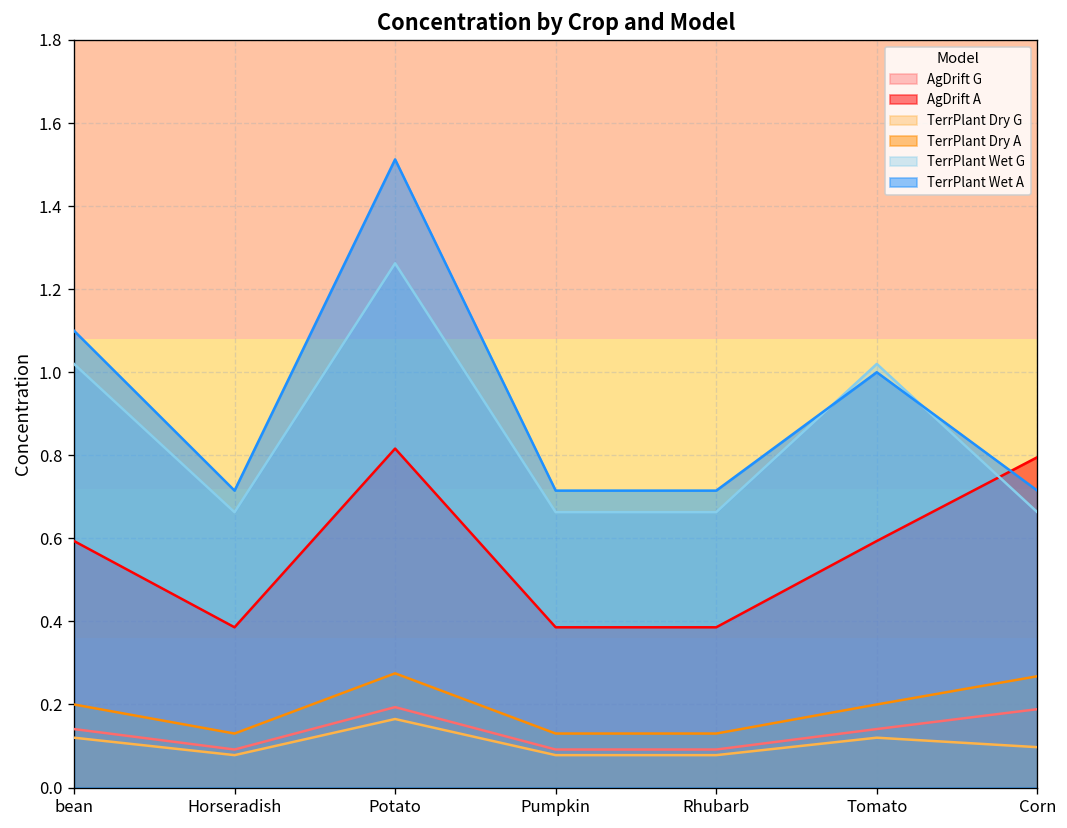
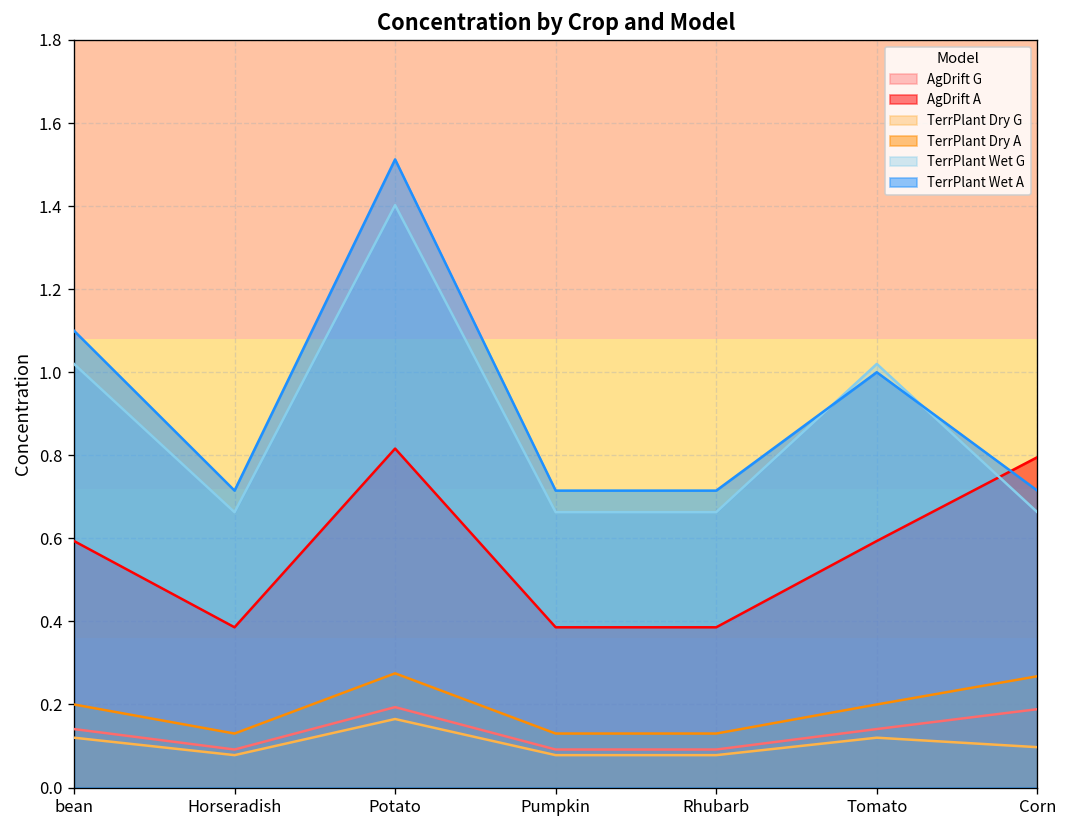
  {
    "AgDrift A": {
      "bean": 0.59,
      "Horseradish": 0.39,
      "Potato": 0.82,
      "Pumpkin": 0.39,
      "Rhubarb": 0.39,
      "Tomato": 0.59,
      "Corn": 0.80
    },
    "TerrPlant Dry A": {
      "bean": 0.20,
      "Horseradish": 0.13,
      "Potato": 0.28,
      "Pumpkin": 0.13,
      "Rhubarb": 0.13,
      "Tomato": 0.20,
      "Corn": 0.27
    },
    "TerrPlant Wet G": {
      "bean": 1.02,
      "Horseradish": 0.66,
-     "Potato": 1.26,
+     "Potato": 1.40,
      "Pumpkin": 0.66,
      "Rhubarb": 0.66,
      "Tomato": 1.02,
      "Corn": 0.66
    },
    "TerrPlant Wet A": {
      "bean": 1.10,
      "Horseradish": 0.72,
      "Potato": 1.51,
      "Pumpkin": 0.72,
      "Rhubarb": 0.72,
      "Tomato": 1.00,
      "Corn": 0.72
    }
  }
